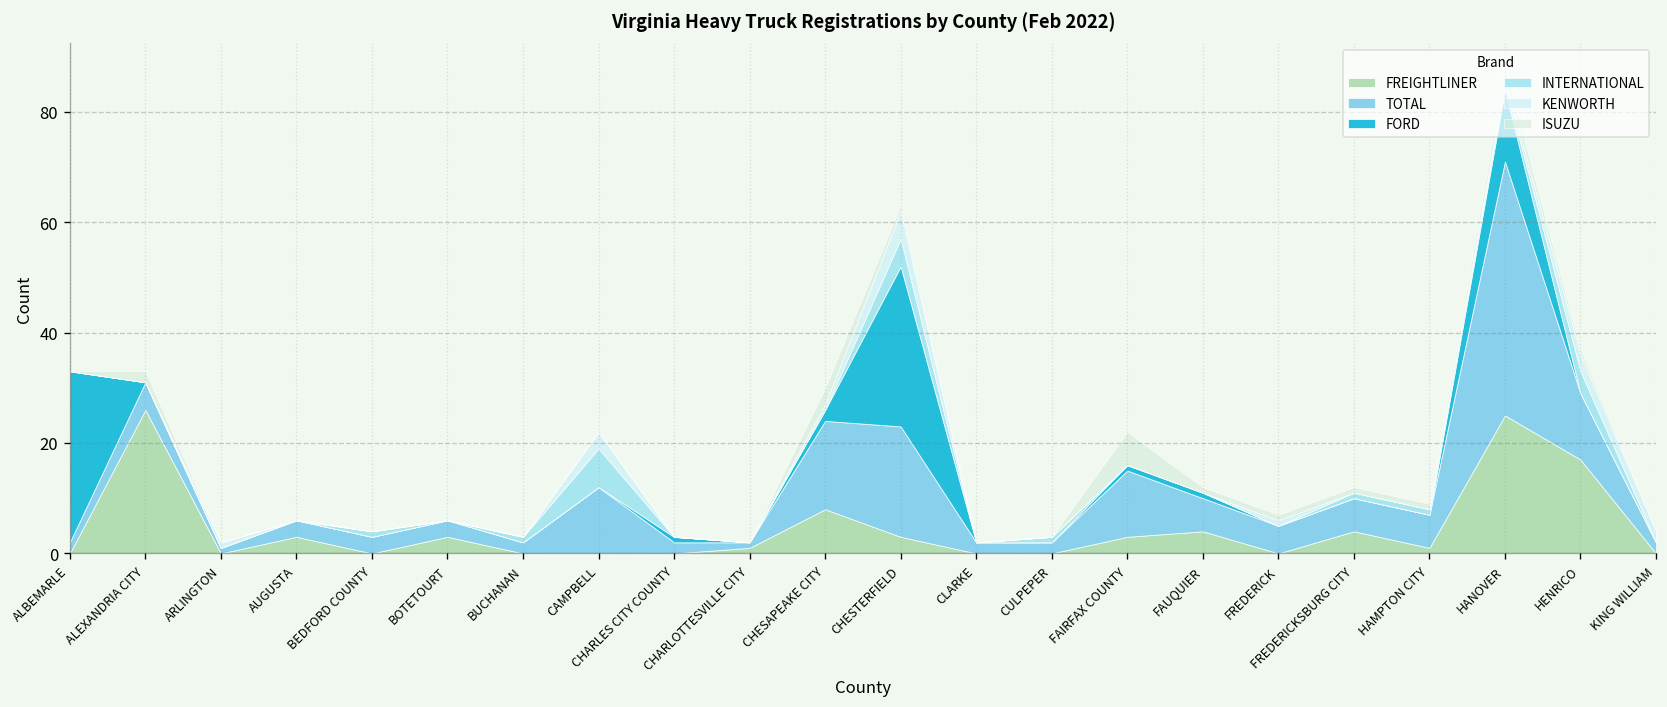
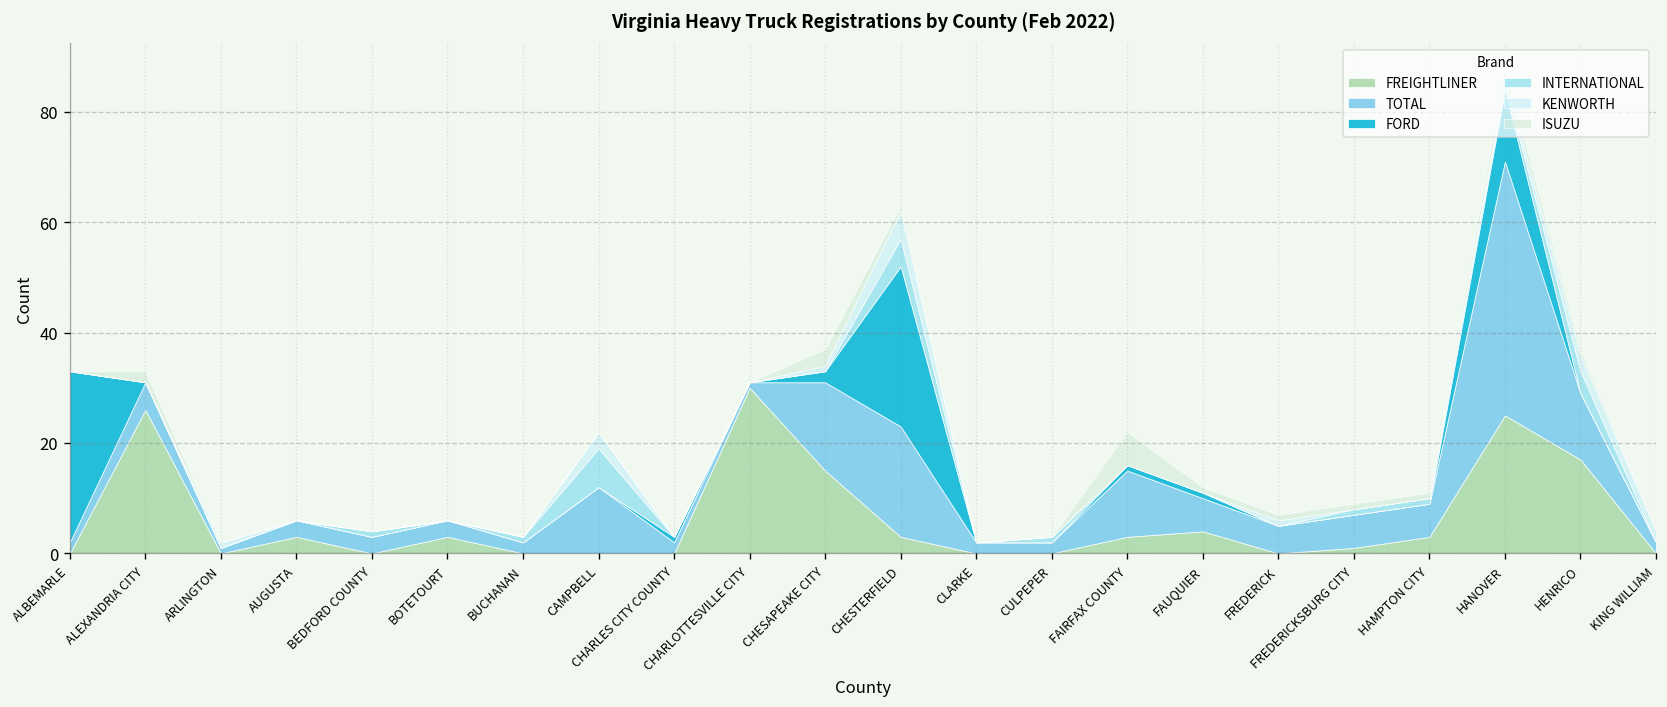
  {
    "FREIGHTLINER": {
      "ALBEMARLE": 0,
      "ALEXANDRIA CITY": 26,
      "ARLINGTON": 0,
      "AUGUSTA": 3,
      "BEDFORD COUNTY": 0,
      "BOTETOURT": 3,
      "BUCHANAN": 0,
      "CAMPBELL": 0,
      "CHARLES CITY COUNTY": 0,
-     "CHARLOTTESVILLE CITY": 1,
-     "CHESAPEAKE CITY": 8,
+     "CHARLOTTESVILLE CITY": 30,
+     "CHESAPEAKE CITY": 15,
      "CHESTERFIELD": 3,
      "CLARKE": 0,
      "CULPEPER": 0,
      "FAIRFAX COUNTY": 3,
      "FAUQUIER": 4,
      "FREDERICK": 0,
-     "FREDERICKSBURG CITY": 4,
-     "HAMPTON CITY": 1,
+     "FREDERICKSBURG CITY": 1,
+     "HAMPTON CITY": 3,
      "HANOVER": 25,
      "HENRICO": 17,
      "KING WILLIAM": 0
    },
    "FORD": {
      "CHESTERFIELD": 29
    }
  }
